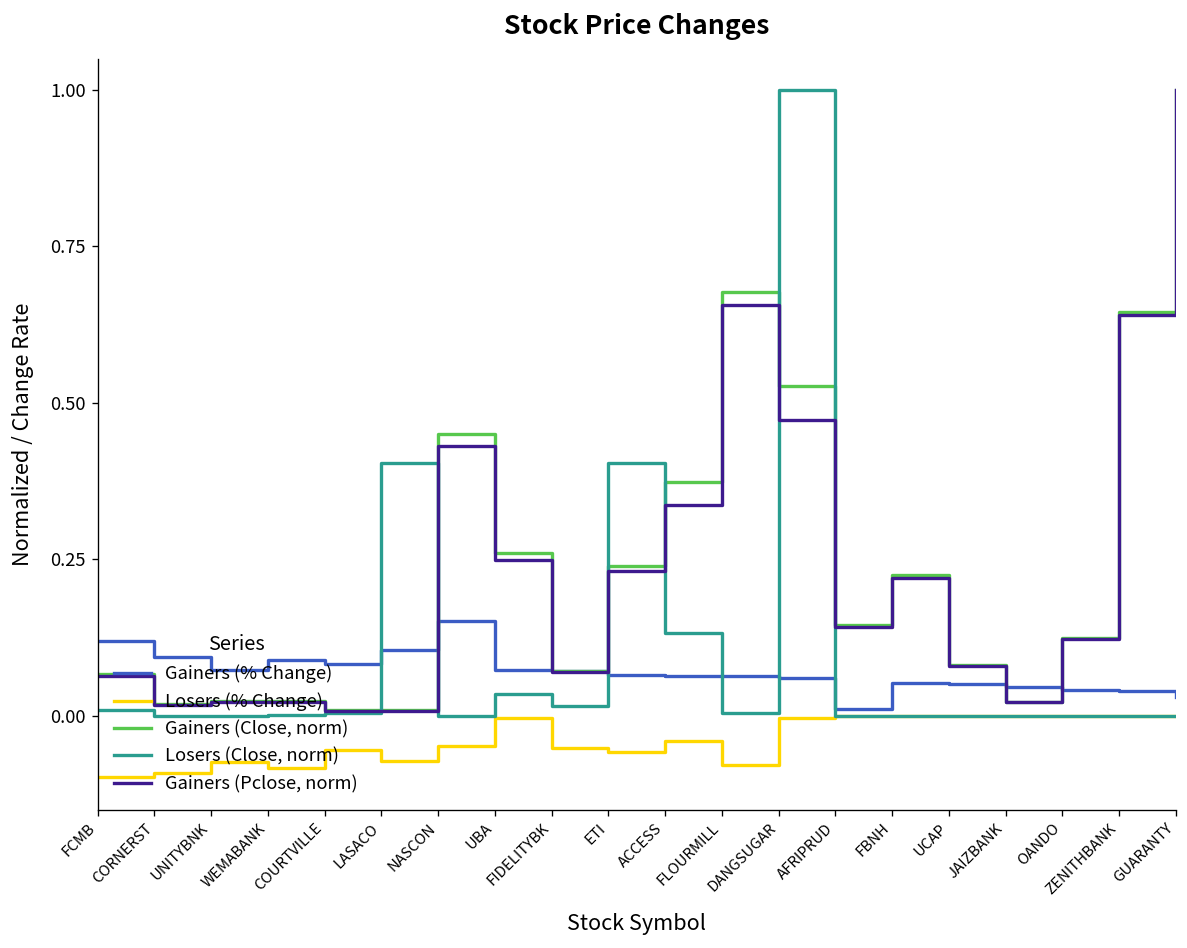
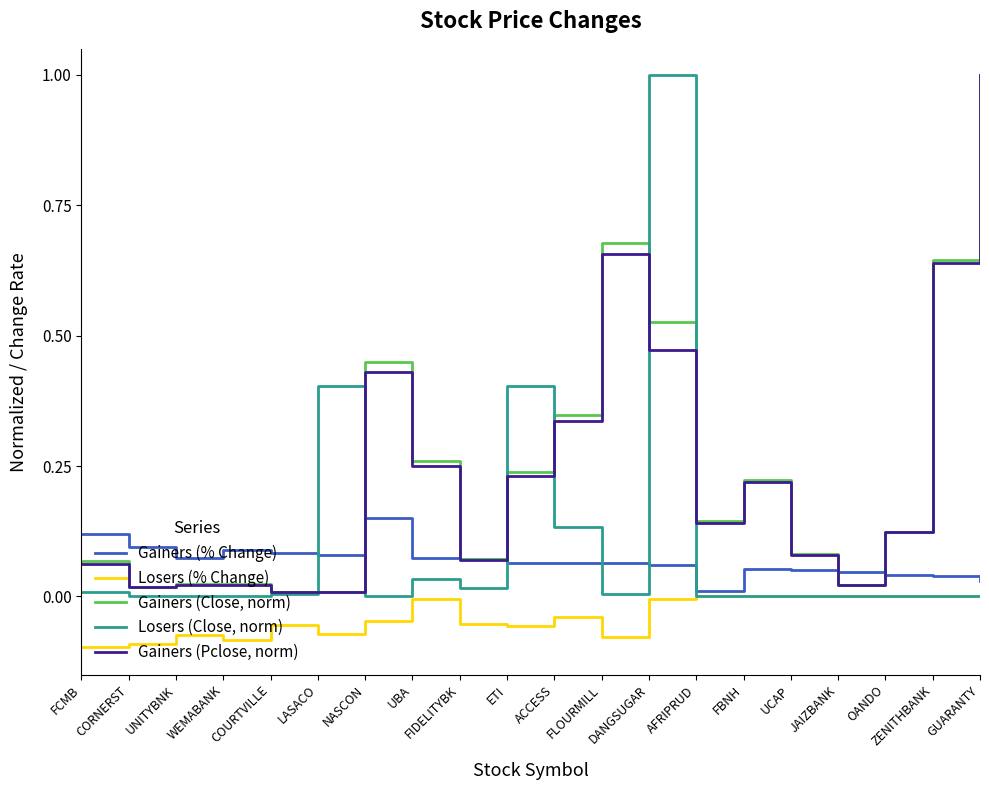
  {
    "Gainers (% Change)": {
      "FCMB": 0.12,
      "CORNERST": 0.09,
      "UNITYBNK": 0.07,
      "WEMABANK": 0.09,
      "COURTVILLE": 0.08,
-     "LASACO": 0.11,
+     "LASACO": 0.08,
      "NASCON": 0.15,
      "UBA": 0.07,
      "ETI": 0.06,
      "ACCESS": 0.06,
      "FLOURMILL": 0.06,
      "DANGSUGAR": 0.06,
      "AFRIPRUD": 0.01,
      "FBNH": 0.05,
      "UCAP": 0.05,
      "JAIZBANK": 0.05,
      "OANDO": 0.04,
      "ZENITHBANK": 0.04,
      "GUARANTY": 0.03
    },
    "Losers (% Change)": {
      "FCMB": -0.10,
      "CORNERST": -0.09,
      "UNITYBNK": -0.07,
      "WEMABANK": -0.08,
      "COURTVILLE": -0.06,
      "LASACO": -0.07,
      "NASCON": -0.05,
      "UBA": 0.00,
      "FIDELITYBK": -0.05,
      "ETI": -0.06,
      "ACCESS": -0.04,
      "FLOURMILL": -0.08,
      "DANGSUGAR": 0.00
    },
    "Gainers (Close, norm)": {
      "NASCON": 0.45,
      "UBA": 0.26,
      "ETI": 0.24,
-     "ACCESS": 0.37,
+     "ACCESS": 0.35,
      "FLOURMILL": 0.68,
      "DANGSUGAR": 0.53,
      "FBNH": 0.22,
      "ZENITHBANK": 0.65
    },
    "Losers (Close, norm)": {
      "FCMB": 0.01,
      "CORNERST": 0.00,
      "UNITYBNK": 0.00,
      "WEMABANK": 0.00,
      "LASACO": 0.40,
      "NASCON": 0.00,
      "UBA": 0.03,
      "FIDELITYBK": 0.02,
      "ETI": 0.40,
      "ACCESS": 0.13,
      "FLOURMILL": 0.00,
      "DANGSUGAR": 1.00
    },
    "Gainers (Pclose, norm)": {
      "NASCON": 0.43,
      "UBA": 0.25,
      "ETI": 0.23,
      "ACCESS": 0.34,
      "FLOURMILL": 0.66,
      "DANGSUGAR": 0.47,
      "FBNH": 0.22,
      "ZENITHBANK": 0.64
    }
  }
